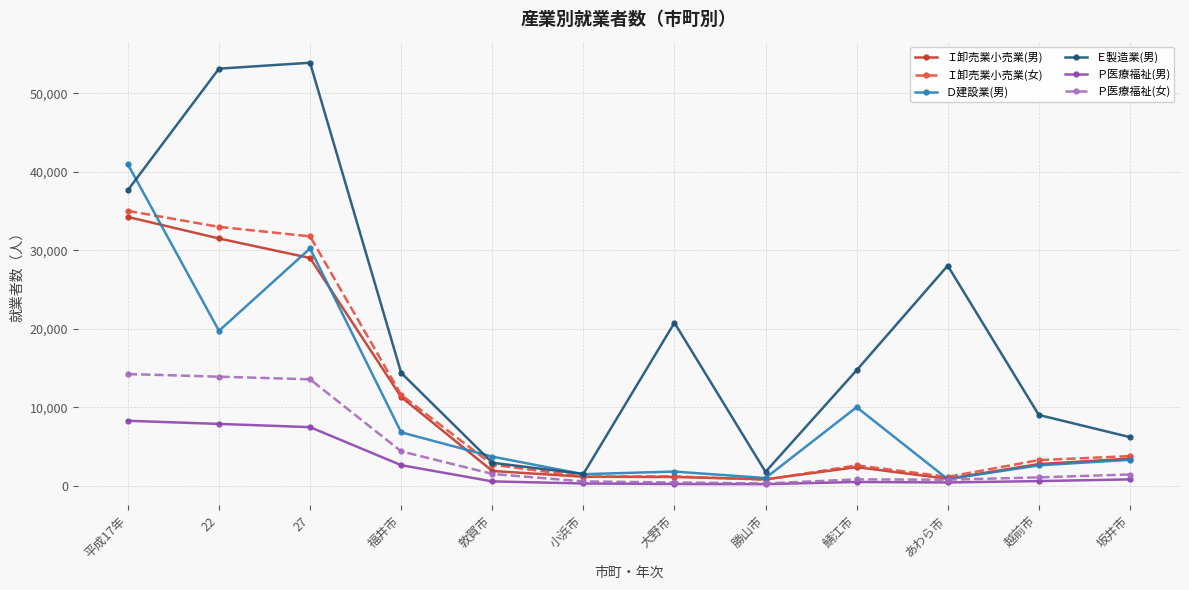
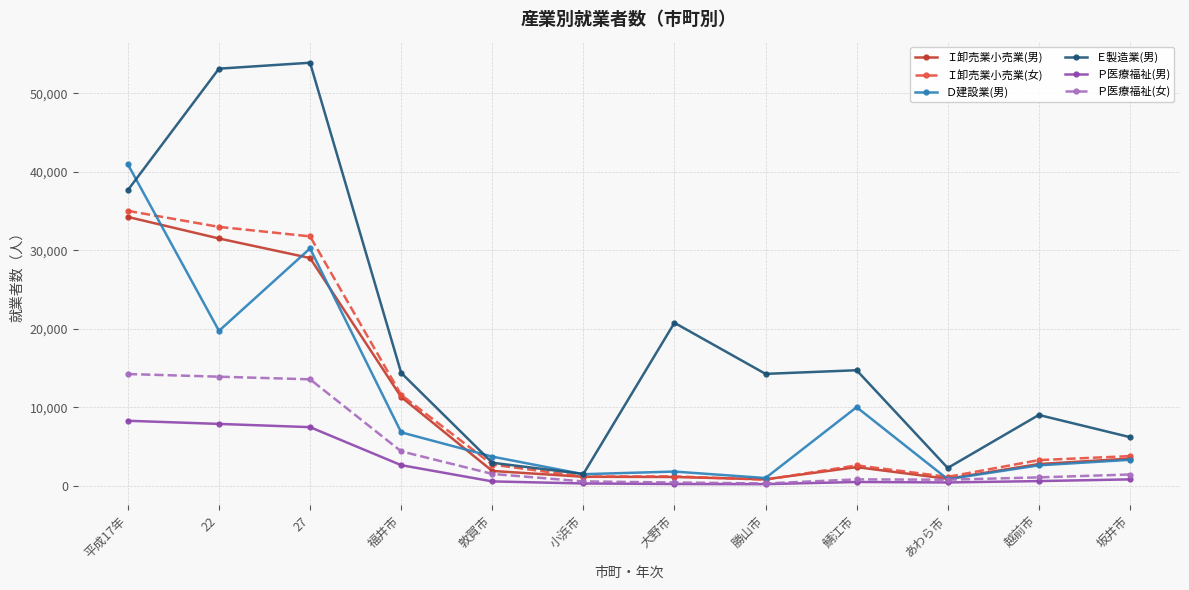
  {
    "Ｄ建設業(男)": {
      "平成17年": "41,000",
      "22": "20,000",
      "27": "30,000",
      "福井市": "7,000",
      "敦賀市": "4,000",
      "大野市": "2,000",
      "鯖江市": "10,000"
    },
    "Ｅ製造業(男)": {
      "平成17年": "38,000",
      "22": "53,000",
      "27": "54,000",
      "福井市": "14,000",
      "大野市": "21,000",
-     "勝山市": "2,000",
+     "勝山市": "14,000",
      "鯖江市": "15,000",
-     "あわら市": "28,000",
+     "あわら市": "2,000",
      "越前市": "9,000",
      "坂井市": "6,000"
    }
  }
